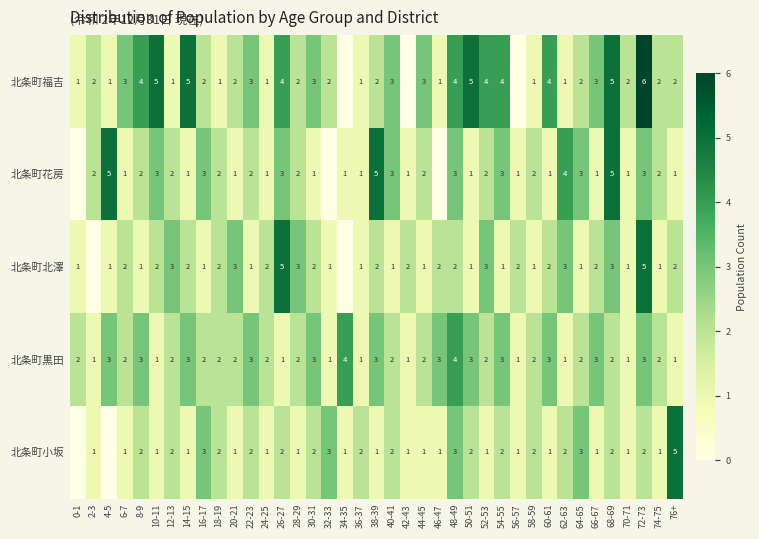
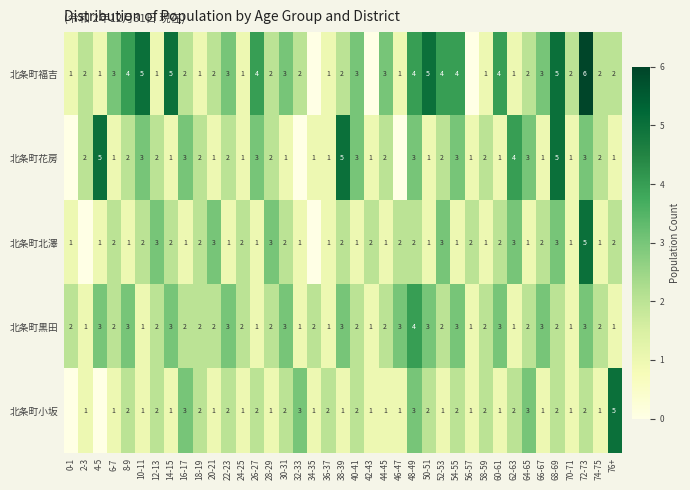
  {
    "北条町福吉": {
      "0-1": 1,
      "2-3": 2,
      "4-5": 1,
      "6-7": 3,
      "8-9": 4,
      "10-11": 5,
      "12-13": 1,
      "14-15": 5,
      "16-17": 2,
      "18-19": 1,
      "20-21": 2,
      "22-23": 3,
      "24-25": 1,
      "26-27": 4,
      "28-29": 2,
      "30-31": 3,
      "32-33": 2,
      "36-37": 1,
      "38-39": 2,
      "40-41": 3,
      "44-45": 3,
      "46-47": 1,
      "48-49": 4,
      "50-51": 5,
      "52-53": 4,
      "54-55": 4,
      "58-59": 1,
      "60-61": 4,
      "62-63": 1,
      "64-65": 2,
      "66-67": 3,
      "68-69": 5,
      "70-71": 2,
      "72-73": 6,
      "74-75": 2,
      "76+": 2
    },
    "北条町花房": {
      "2-3": 2,
      "4-5": 5,
      "6-7": 1,
      "8-9": 2,
      "10-11": 3,
      "12-13": 2,
      "14-15": 1,
      "16-17": 3,
      "18-19": 2,
      "20-21": 1,
      "22-23": 2,
      "24-25": 1,
      "26-27": 3,
      "28-29": 2,
      "30-31": 1,
      "34-35": 1,
      "36-37": 1,
      "38-39": 5,
      "40-41": 3,
      "42-43": 1,
      "44-45": 2,
      "48-49": 3,
      "50-51": 1,
      "52-53": 2,
      "54-55": 3,
      "56-57": 1,
      "58-59": 2,
      "60-61": 1,
      "62-63": 4,
      "64-65": 3,
      "66-67": 1,
      "68-69": 5,
      "70-71": 1,
      "72-73": 3,
      "74-75": 2,
      "76+": 1
    },
    "北条町北澤": {
      "0-1": 1,
      "4-5": 1,
      "6-7": 2,
      "8-9": 1,
      "10-11": 2,
      "12-13": 3,
      "14-15": 2,
      "16-17": 1,
      "18-19": 2,
      "20-21": 3,
      "22-23": 1,
      "24-25": 2,
-     "26-27": 5,
+     "26-27": 1,
      "28-29": 3,
      "30-31": 2,
      "32-33": 1,
      "36-37": 1,
      "38-39": 2,
      "40-41": 1,
      "42-43": 2,
      "44-45": 1,
      "46-47": 2,
      "48-49": 2,
      "50-51": 1,
      "52-53": 3,
      "54-55": 1,
      "56-57": 2,
      "58-59": 1,
      "60-61": 2,
      "62-63": 3,
      "64-65": 1,
      "66-67": 2,
      "68-69": 3,
      "70-71": 1,
      "72-73": 5,
      "74-75": 1,
      "76+": 2
    },
    "北条町黒田": {
      "0-1": 2,
      "2-3": 1,
      "4-5": 3,
      "6-7": 2,
      "8-9": 3,
      "10-11": 1,
      "12-13": 2,
      "14-15": 3,
      "16-17": 2,
      "18-19": 2,
      "20-21": 2,
      "22-23": 3,
      "24-25": 2,
      "26-27": 1,
      "28-29": 2,
      "30-31": 3,
      "32-33": 1,
-     "34-35": 4,
+     "34-35": 2,
      "36-37": 1,
      "38-39": 3,
      "40-41": 2,
      "42-43": 1,
      "44-45": 2,
      "46-47": 3,
      "48-49": 4,
      "50-51": 3,
      "52-53": 2,
      "54-55": 3,
      "56-57": 1,
      "58-59": 2,
      "60-61": 3,
      "62-63": 1,
      "64-65": 2,
      "66-67": 3,
      "68-69": 2,
      "70-71": 1,
      "72-73": 3,
      "74-75": 2,
      "76+": 1
    },
    "北条町小坂": {
      "2-3": 1,
      "6-7": 1,
      "8-9": 2,
      "10-11": 1,
      "12-13": 2,
      "14-15": 1,
      "16-17": 3,
      "18-19": 2,
      "20-21": 1,
      "22-23": 2,
      "24-25": 1,
      "26-27": 2,
      "28-29": 1,
      "30-31": 2,
      "32-33": 3,
      "34-35": 1,
      "36-37": 2,
      "38-39": 1,
      "40-41": 2,
      "42-43": 1,
      "44-45": 1,
      "46-47": 1,
      "48-49": 3,
      "50-51": 2,
      "52-53": 1,
      "54-55": 2,
      "56-57": 1,
      "58-59": 2,
      "60-61": 1,
      "62-63": 2,
      "64-65": 3,
      "66-67": 1,
      "68-69": 2,
      "70-71": 1,
      "72-73": 2,
      "74-75": 1,
      "76+": 5
    }
  }
